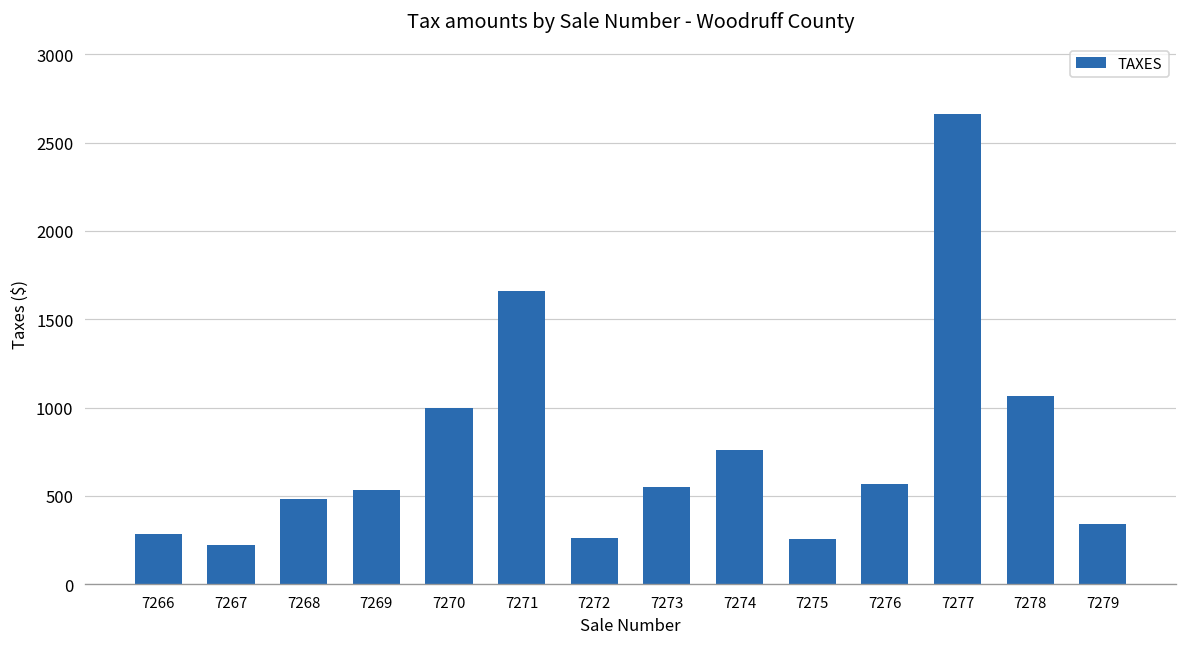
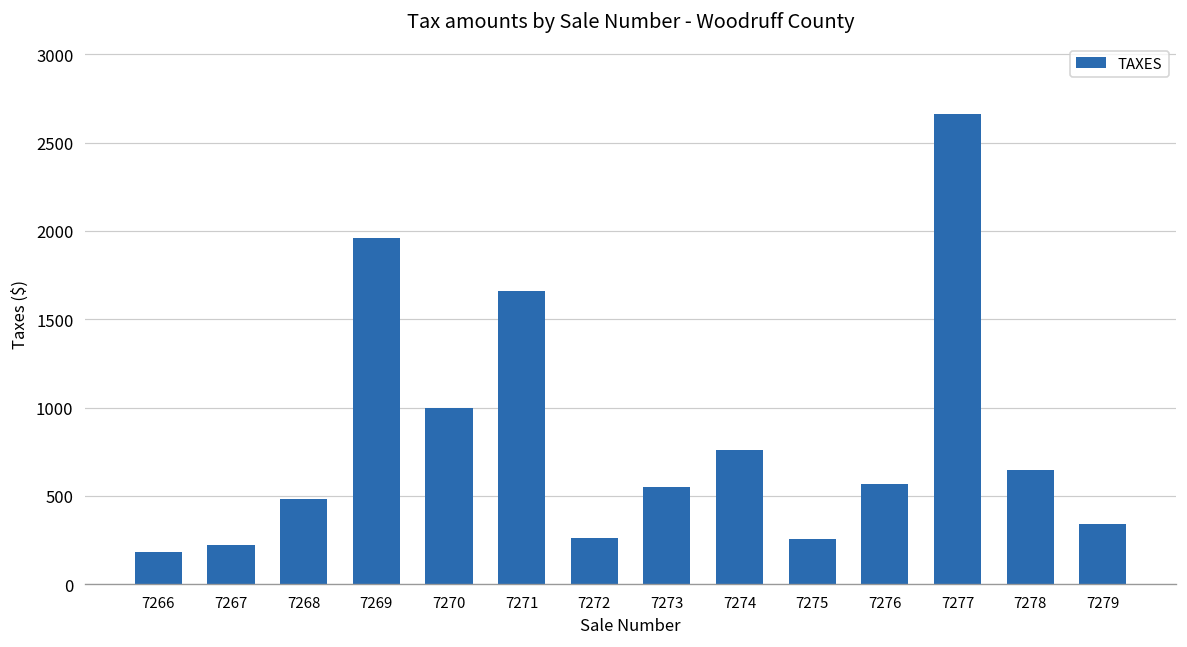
  {
-   "7266": 290,
+   "7266": 180,
    "7267": 220,
    "7268": 480,
-   "7269": 530,
+   "7269": 1960,
    "7270": 1000,
    "7271": 1660,
    "7272": 260,
    "7273": 550,
    "7274": 760,
    "7275": 260,
    "7276": 570,
    "7277": 2660,
-   "7278": 1070,
+   "7278": 650,
    "7279": 340
  }
